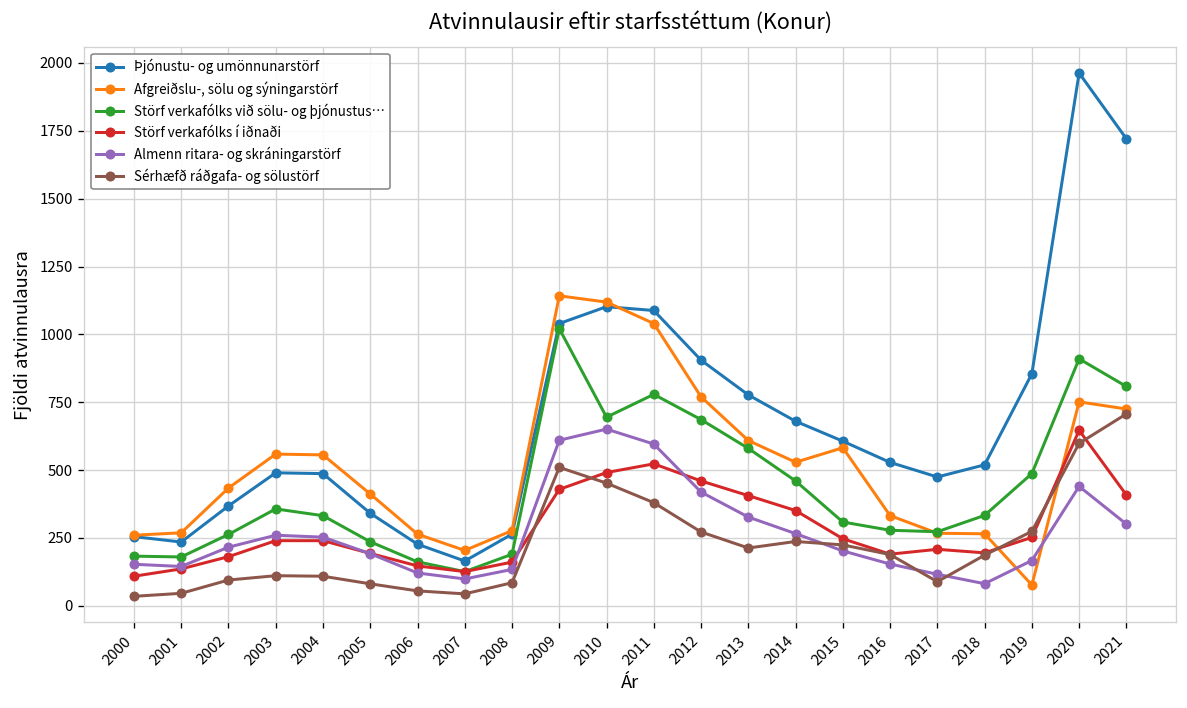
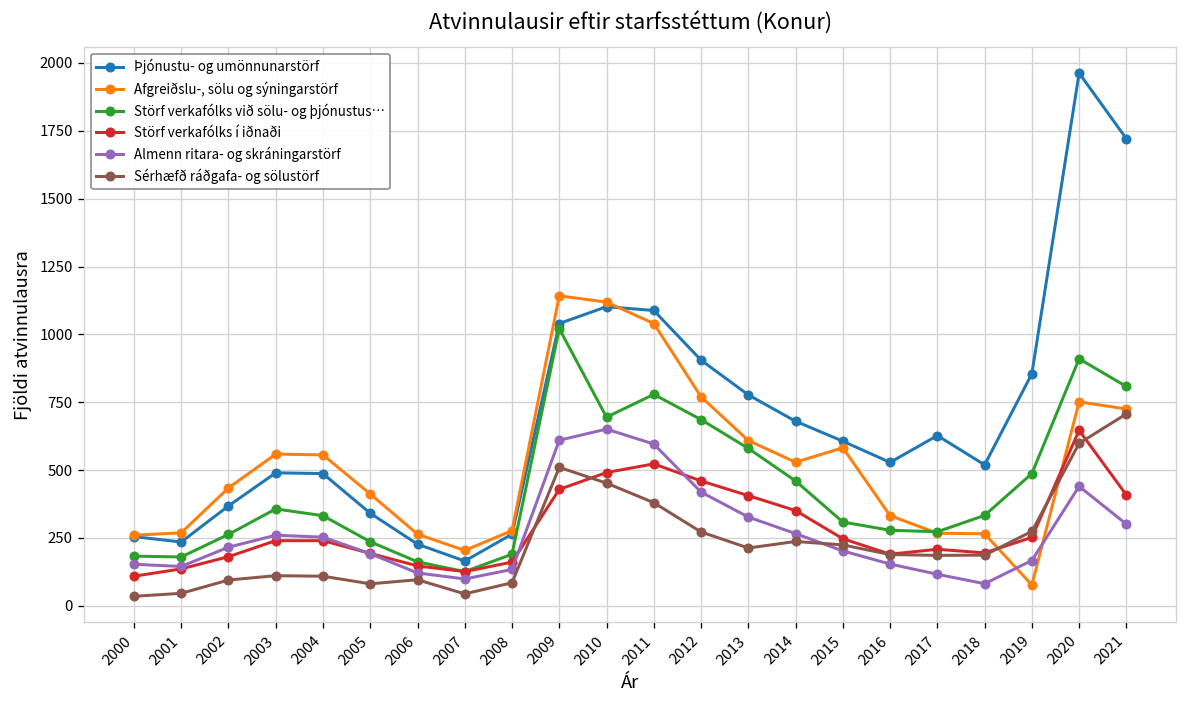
  {
    "Þjónustu- og umönnunarstörf": {
      "2001": 240,
      "2002": 370,
      "2003": 490,
      "2004": 490,
      "2005": 340,
      "2006": 230,
      "2007": 170,
      "2008": 260,
      "2009": 1040,
      "2010": 1100,
      "2011": 1090,
      "2012": 910,
      "2013": 780,
      "2014": 680,
      "2015": 610,
      "2016": 530,
-     "2017": 470,
+     "2017": 630,
      "2018": 520,
      "2019": 850,
      "2020": 1960,
      "2021": 1720
    },
    "Afgreiðslu-, sölu og sýningarstörf": {
      "2001": 270,
      "2002": 430,
      "2003": 560,
      "2004": 560,
      "2005": 410,
      "2006": 260,
      "2007": 200,
      "2008": 280,
      "2009": 1140,
      "2010": 1120,
      "2011": 1040,
      "2012": 770,
      "2013": 610,
      "2014": 530,
      "2015": 580,
      "2016": 330,
      "2018": 270,
      "2019": 80,
      "2020": 750,
      "2021": 730
    },
    "Störf verkafólks við sölu- og þjónustus…": {
      "2000": 180,
      "2001": 180,
      "2002": 260,
      "2003": 360,
      "2004": 330,
      "2005": 240,
      "2006": 160,
      "2008": 190,
      "2009": 1020,
      "2010": 700,
      "2011": 780,
      "2012": 690,
      "2013": 580,
      "2014": 460,
      "2015": 310,
      "2016": 280,
      "2018": 330,
      "2019": 490,
      "2020": 910,
      "2021": 810
    },
    "Störf verkafólks í iðnaði": {
      "2000": 110,
      "2002": 180,
      "2003": 240,
      "2004": 240,
      "2006": 150,
      "2008": 160,
      "2009": 430,
      "2010": 490,
      "2011": 520,
      "2012": 460,
      "2013": 410,
      "2014": 350,
      "2015": 250,
      "2017": 210,
      "2019": 250,
      "2020": 650,
      "2021": 410
    },
    "Almenn ritara- og skráningarstörf": {
      "2000": 150,
      "2002": 220,
      "2003": 260,
      "2004": 250,
      "2006": 120,
      "2007": 100,
      "2008": 130,
      "2009": 610,
      "2010": 650,
      "2011": 600,
      "2012": 420,
      "2013": 330,
      "2014": 270,
      "2015": 200,
      "2016": 150,
      "2017": 120,
      "2018": 80,
      "2019": 170,
      "2020": 440,
      "2021": 300
    },
    "Sérhæfð ráðgafa- og sölustörf": {
      "2000": 40,
      "2001": 50,
      "2002": 100,
      "2003": 110,
      "2004": 110,
      "2005": 80,
-     "2006": 60,
+     "2006": 100,
      "2007": 40,
      "2008": 90,
      "2009": 510,
      "2010": 450,
      "2011": 380,
      "2012": 270,
      "2013": 210,
      "2014": 240,
      "2015": 220,
-     "2017": 90,
+     "2017": 190,
      "2019": 270,
      "2020": 600,
      "2021": 710
    }
  }
